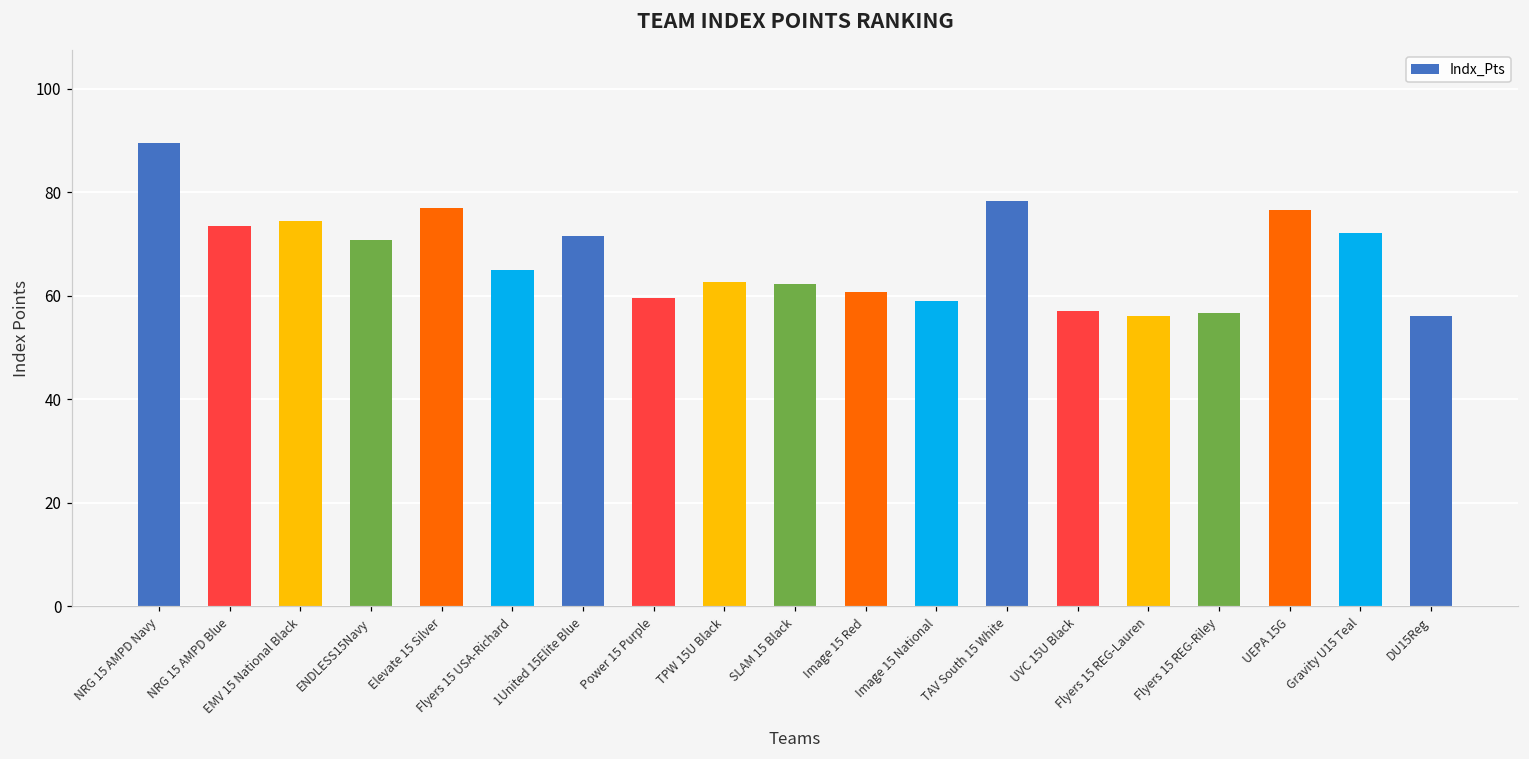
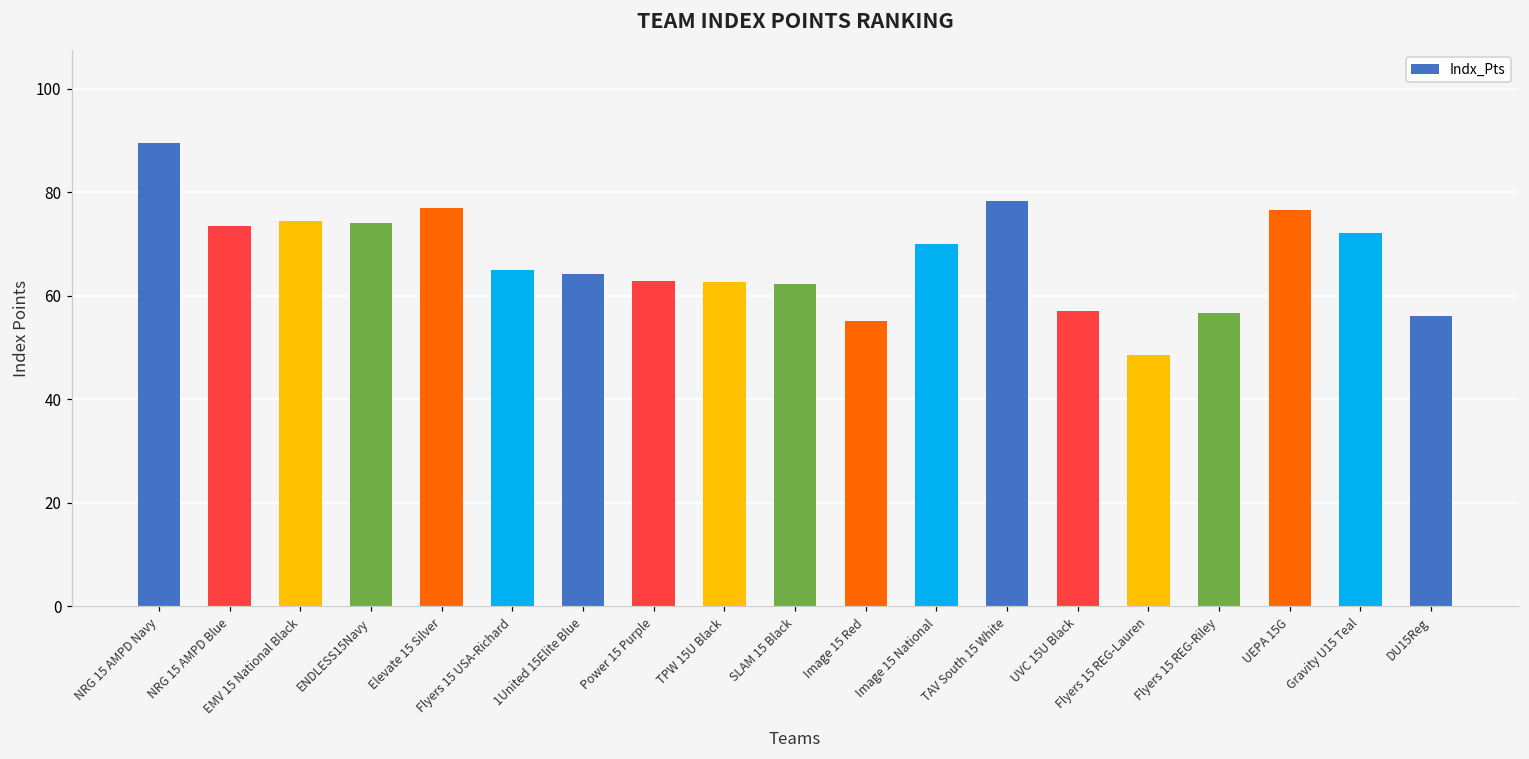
  {
    "NRG 15 AMPD Navy": 90,
    "NRG 15 AMPD Blue": 73,
    "EMV 15 National Black": 75,
-   "ENDLESS15Navy": 71,
+   "ENDLESS15Navy": 74,
    "Elevate 15 Silver": 77,
    "Flyers 15 USA-Richard": 65,
-   "1United 15Elite Blue": 72,
-   "Power 15 Purple": 60,
+   "1United 15Elite Blue": 64,
+   "Power 15 Purple": 63,
    "TPW 15U Black": 63,
    "SLAM 15 Black": 62,
-   "Image 15 Red": 61,
-   "Image 15 National": 59,
+   "Image 15 Red": 55,
+   "Image 15 National": 70,
    "TAV South 15 White": 78,
    "UVC 15U Black": 57,
-   "Flyers 15 REG-Lauren": 56,
+   "Flyers 15 REG-Lauren": 49,
    "Flyers 15 REG-Riley": 57,
    "UEPA 15G": 77,
    "Gravity U15 Teal": 72,
    "DU15Reg": 56
  }
